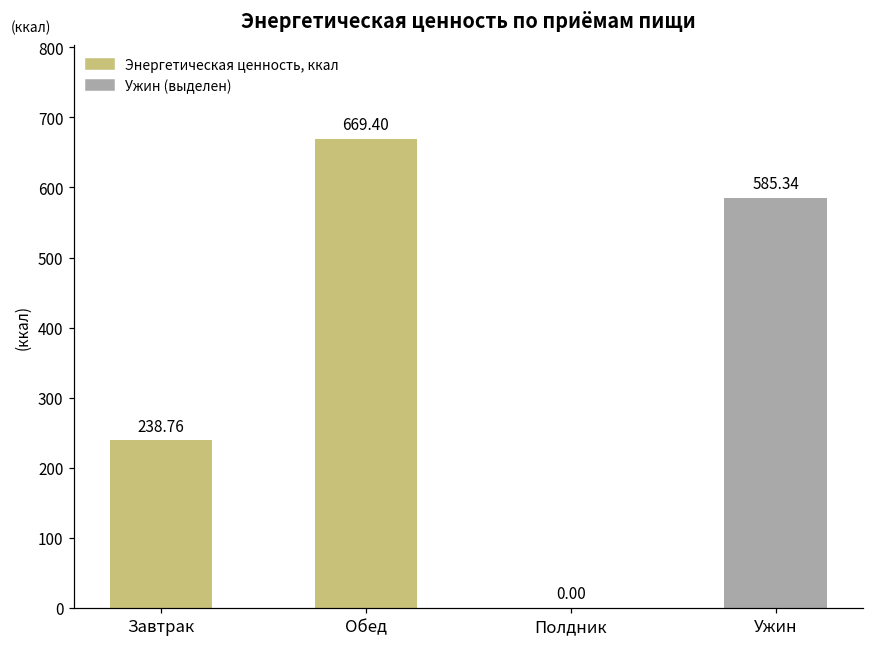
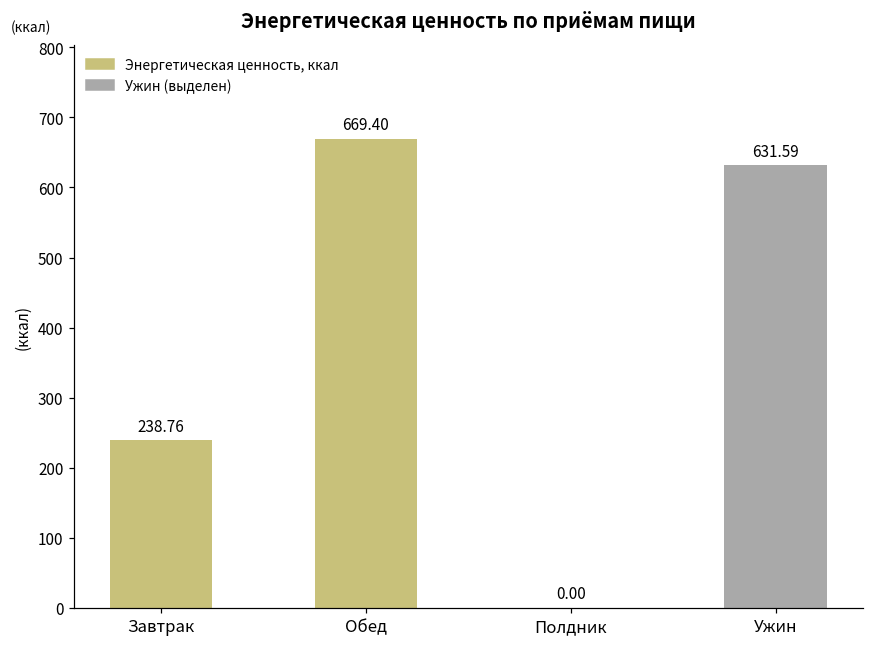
  {
    "Завтрак": 238.76,
    "Обед": 669.40,
    "Полдник": 0.00,
-   "Ужин": 585.34
+   "Ужин": 631.59
  }
